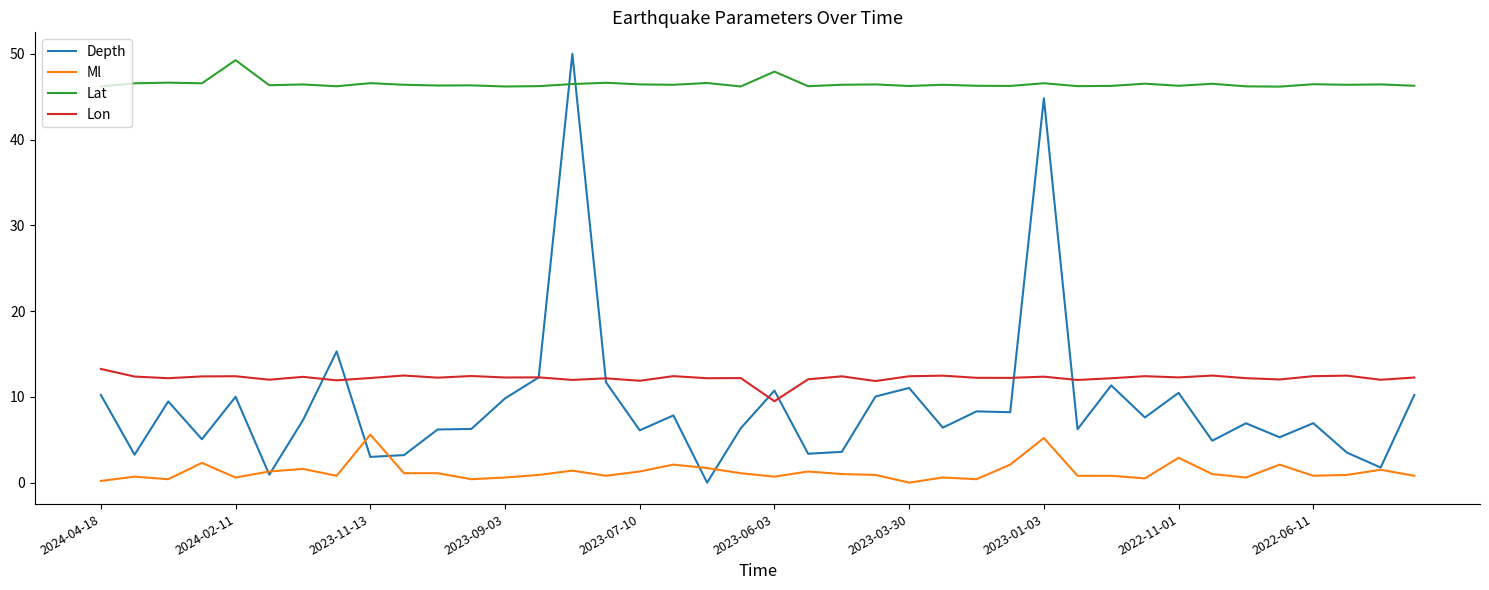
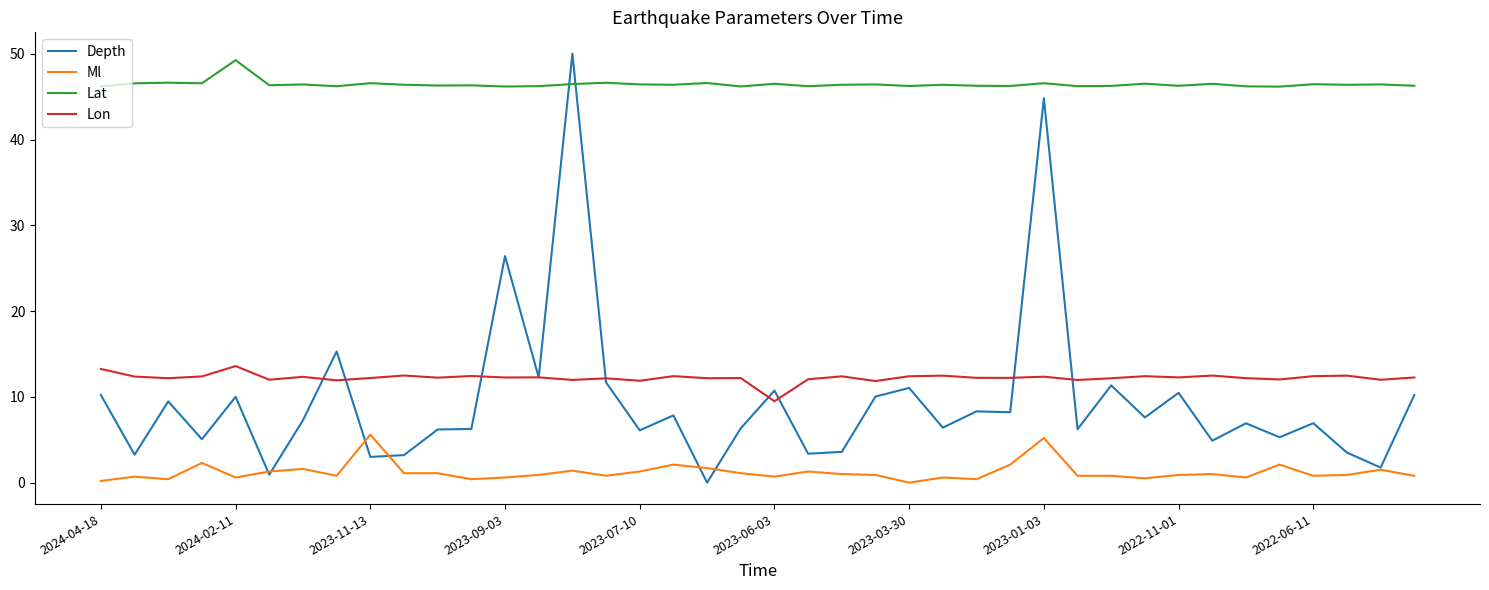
  {
    "Depth": {
      "2024-04-18": 10,
      "2024-02-11": 10,
      "2023-11-13": 3,
-     "2023-09-03": 10,
+     "2023-09-03": 26,
      "2023-07-10": 6,
      "2023-06-03": 11,
      "2023-03-30": 11,
      "2023-01-03": 45,
      "2022-11-01": 10
    },
    "Ml": {
      "2024-04-18": 0,
      "2024-02-11": 1,
      "2023-11-13": 6,
      "2023-09-03": 1,
      "2023-07-10": 1,
      "2023-06-03": 1,
      "2023-03-30": 0,
      "2023-01-03": 5,
-     "2022-11-01": 3
+     "2022-11-01": 1
    },
    "Lat": {
      "2024-02-11": 49,
      "2023-11-13": 47,
      "2023-09-03": 46,
      "2023-07-10": 46,
-     "2023-06-03": 48,
+     "2023-06-03": 47,
      "2023-03-30": 46,
      "2023-01-03": 47,
      "2022-11-01": 46
    },
    "Lon": {
      "2024-04-18": 13,
-     "2024-02-11": 12,
+     "2024-02-11": 14,
      "2023-11-13": 12,
      "2023-09-03": 12,
      "2023-07-10": 12,
      "2023-06-03": 9,
      "2023-03-30": 12,
      "2023-01-03": 12,
      "2022-11-01": 12
    }
  }
